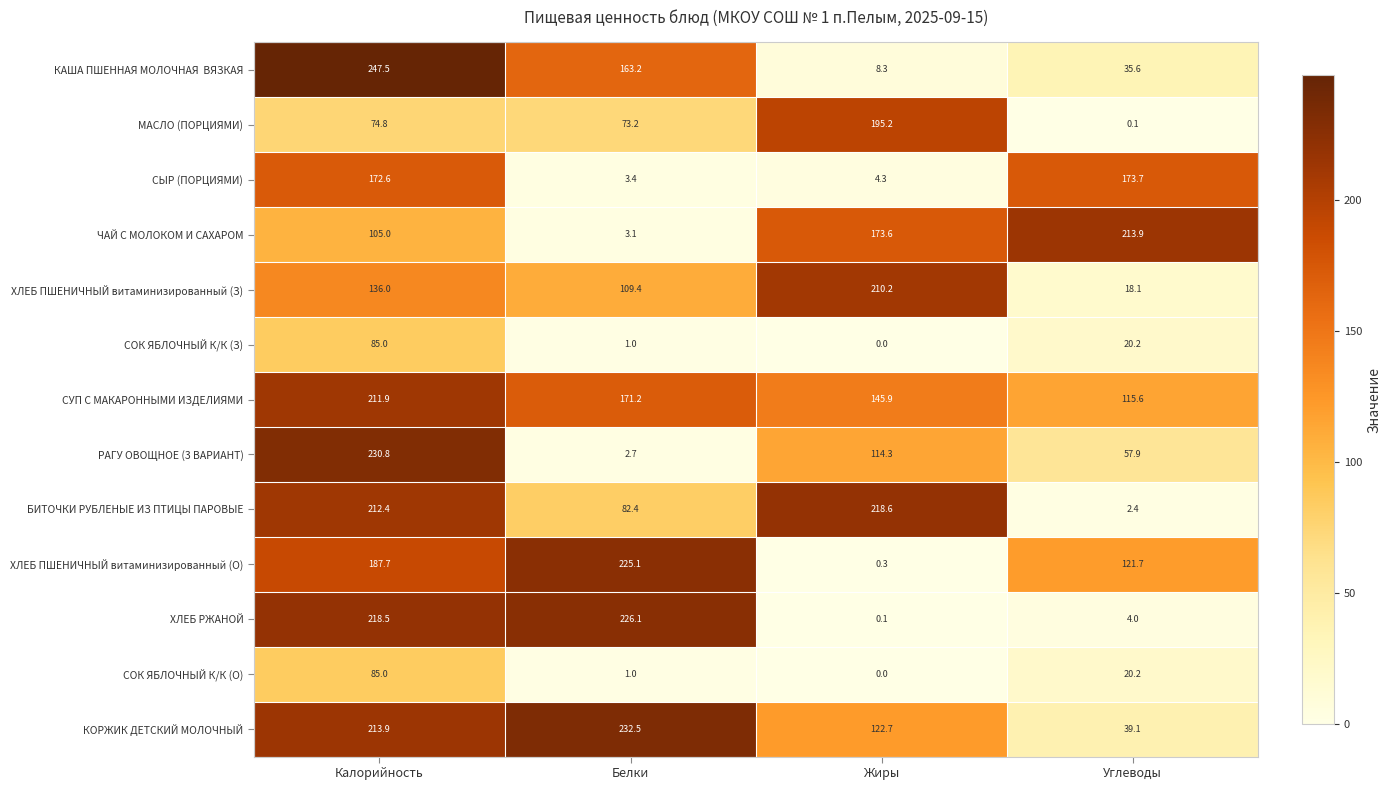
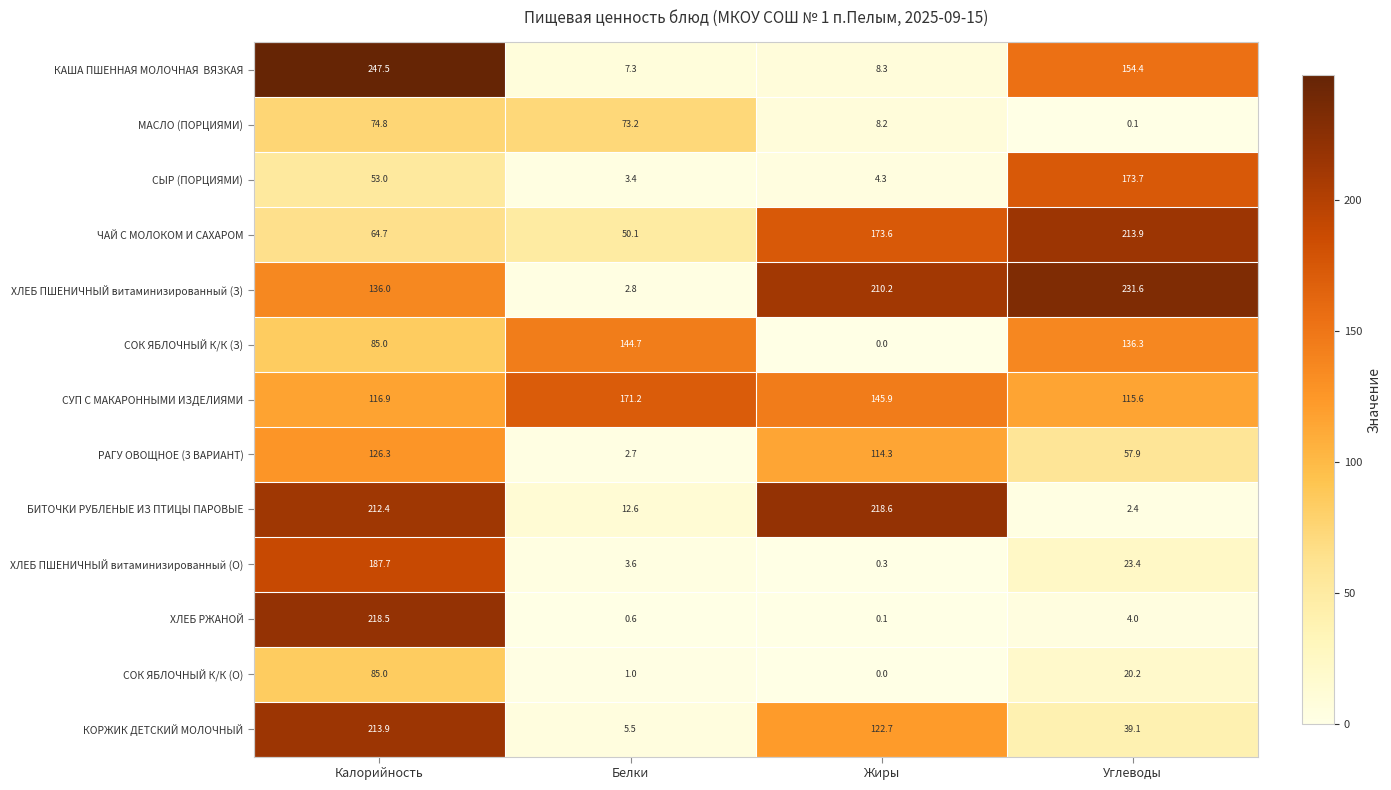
  {
    "КАША ПШЕННАЯ МОЛОЧНАЯ ВЯЗКАЯ": {
      "Калорийность": 247.5,
-     "Белки": 163.2,
+     "Белки": 7.3,
      "Жиры": 8.3,
-     "Углеводы": 35.6
+     "Углеводы": 154.4
    },
    "МАСЛО (ПОРЦИЯМИ)": {
      "Калорийность": 74.8,
      "Белки": 73.2,
-     "Жиры": 195.2,
+     "Жиры": 8.2,
      "Углеводы": 0.1
    },
    "СЫР (ПОРЦИЯМИ)": {
-     "Калорийность": 172.6,
+     "Калорийность": 53.0,
      "Белки": 3.4,
      "Жиры": 4.3,
      "Углеводы": 173.7
    },
    "ЧАЙ С МОЛОКОМ И САХАРОМ": {
-     "Калорийность": 105.0,
-     "Белки": 3.1,
+     "Калорийность": 64.7,
+     "Белки": 50.1,
      "Жиры": 173.6,
      "Углеводы": 213.9
    },
    "ХЛЕБ ПШЕНИЧНЫЙ витаминизированный (З)": {
      "Калорийность": 136.0,
-     "Белки": 109.4,
+     "Белки": 2.8,
      "Жиры": 210.2,
-     "Углеводы": 18.1
+     "Углеводы": 231.6
    },
    "СОК ЯБЛОЧНЫЙ К/К (З)": {
      "Калорийность": 85.0,
-     "Белки": 1.0,
+     "Белки": 144.7,
      "Жиры": 0.0,
-     "Углеводы": 20.2
+     "Углеводы": 136.3
    },
    "СУП С МАКАРОННЫМИ ИЗДЕЛИЯМИ": {
-     "Калорийность": 211.9,
+     "Калорийность": 116.9,
      "Белки": 171.2,
      "Жиры": 145.9,
      "Углеводы": 115.6
    },
    "РАГУ ОВОЩНОЕ (3 ВАРИАНТ)": {
-     "Калорийность": 230.8,
+     "Калорийность": 126.3,
      "Белки": 2.7,
      "Жиры": 114.3,
      "Углеводы": 57.9
    },
    "БИТОЧКИ РУБЛЕНЫЕ ИЗ ПТИЦЫ ПАРОВЫЕ": {
      "Калорийность": 212.4,
-     "Белки": 82.4,
+     "Белки": 12.6,
      "Жиры": 218.6,
      "Углеводы": 2.4
    },
    "ХЛЕБ ПШЕНИЧНЫЙ витаминизированный (О)": {
      "Калорийность": 187.7,
-     "Белки": 225.1,
+     "Белки": 3.6,
      "Жиры": 0.3,
-     "Углеводы": 121.7
+     "Углеводы": 23.4
    },
    "ХЛЕБ РЖАНОЙ": {
      "Калорийность": 218.5,
-     "Белки": 226.1,
+     "Белки": 0.6,
      "Жиры": 0.1,
      "Углеводы": 4.0
    },
    "СОК ЯБЛОЧНЫЙ К/К (О)": {
      "Калорийность": 85.0,
      "Белки": 1.0,
      "Жиры": 0.0,
      "Углеводы": 20.2
    },
    "КОРЖИК ДЕТСКИЙ МОЛОЧНЫЙ": {
      "Калорийность": 213.9,
-     "Белки": 232.5,
+     "Белки": 5.5,
      "Жиры": 122.7,
      "Углеводы": 39.1
    }
  }
